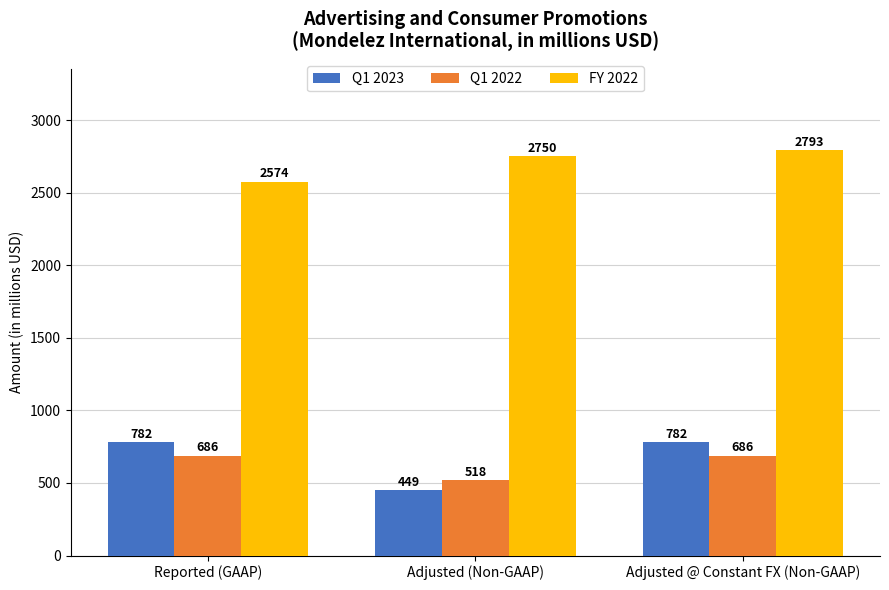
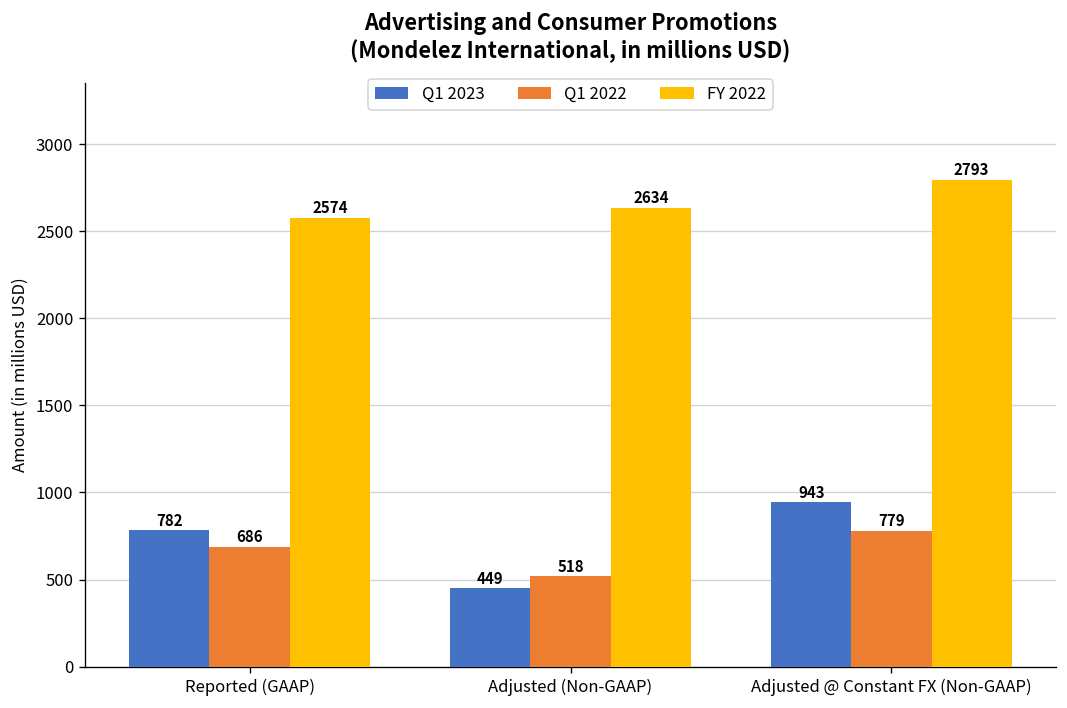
  {
    "Q1 2023": {
      "Reported (GAAP)": 782,
      "Adjusted (Non-GAAP)": 449,
-     "Adjusted @ Constant FX (Non-GAAP)": 782
+     "Adjusted @ Constant FX (Non-GAAP)": 943
    },
    "Q1 2022": {
      "Reported (GAAP)": 686,
      "Adjusted (Non-GAAP)": 518,
-     "Adjusted @ Constant FX (Non-GAAP)": 686
+     "Adjusted @ Constant FX (Non-GAAP)": 779
    },
    "FY 2022": {
      "Reported (GAAP)": 2574,
-     "Adjusted (Non-GAAP)": 2750,
+     "Adjusted (Non-GAAP)": 2634,
      "Adjusted @ Constant FX (Non-GAAP)": 2793
    }
  }
